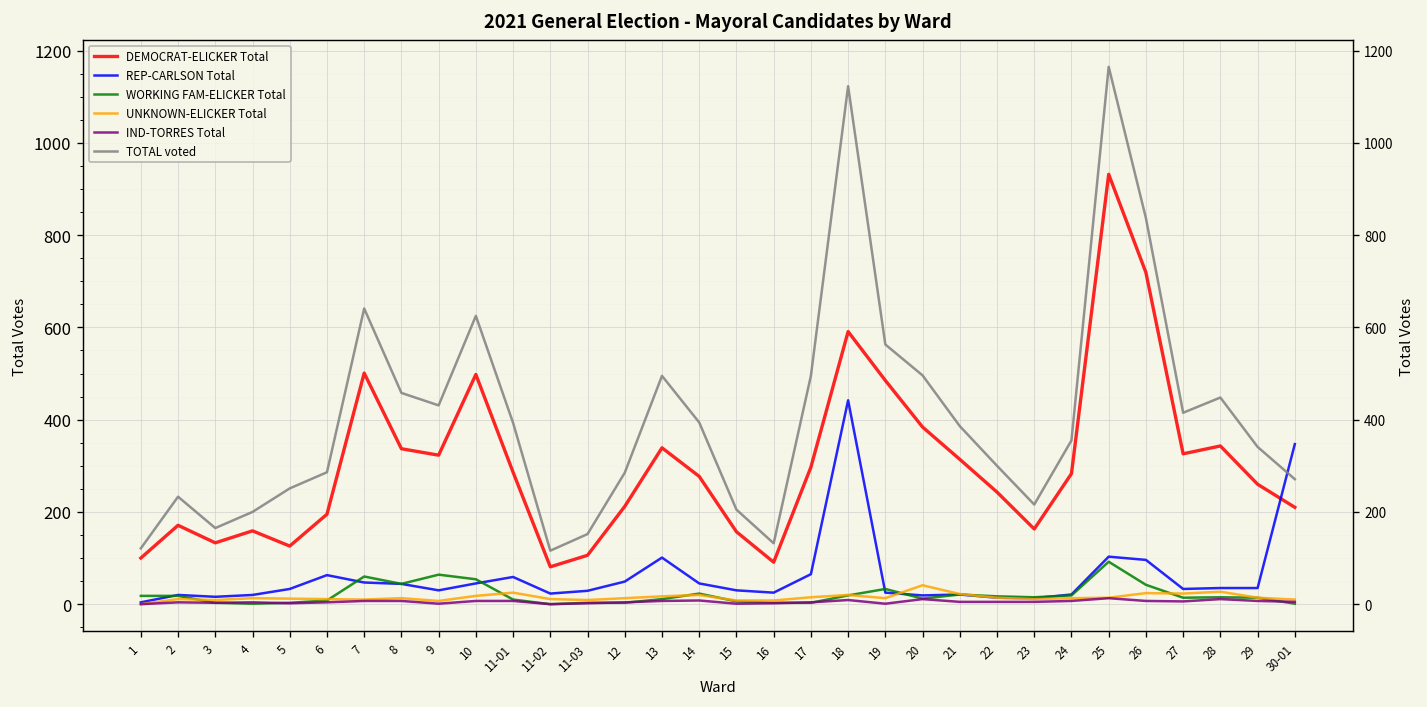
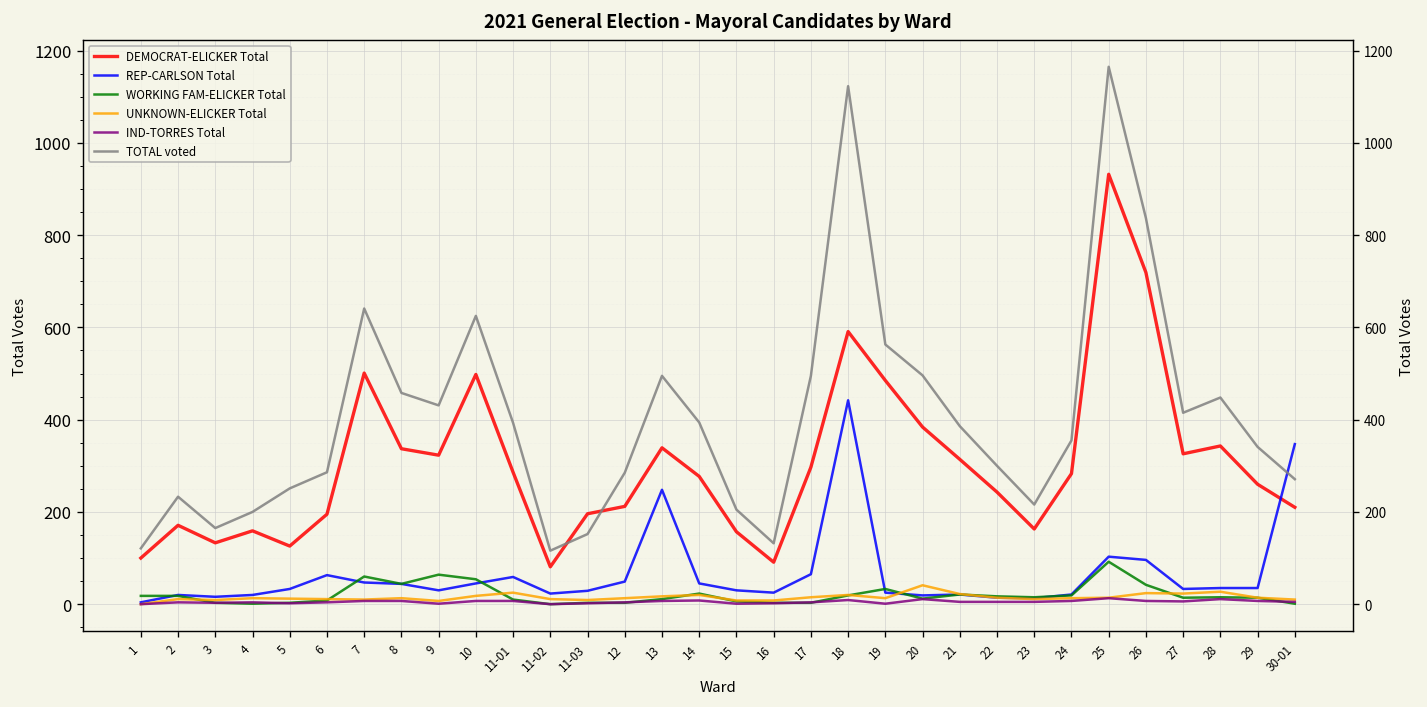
  {
    "DEMOCRAT-ELICKER Total": {
      "1": 100,
      "2": 170,
      "3": 130,
      "4": 160,
      "5": 130,
      "6": 200,
      "7": 500,
      "8": 340,
      "9": 320,
      "10": 500,
      "11-01": 290,
      "11-02": 80,
-     "11-03": 110,
+     "11-03": 200,
      "12": 210,
      "13": 340,
      "14": 280,
      "15": 160,
      "16": 90,
      "17": 300,
      "18": 590,
      "19": 490,
      "20": 380,
      "21": 310,
      "22": 240,
      "23": 160,
      "24": 280,
      "25": 930,
      "26": 720,
      "27": 330,
      "28": 340,
      "29": 260,
      "30-01": 210
    },
    "REP-CARLSON Total": {
      "3": 20,
      "4": 20,
      "5": 30,
      "6": 60,
      "7": 50,
      "9": 30,
      "10": 50,
      "11-01": 60,
      "11-02": 20,
      "11-03": 30,
      "12": 50,
-     "13": 100,
+     "13": 250,
      "14": 50,
      "15": 30,
      "16": 30,
      "17": 70,
      "18": 440,
      "19": 30,
      "20": 20,
      "25": 100,
      "26": 100,
      "27": 30,
      "28": 40,
      "29": 40,
      "30-01": 350
    },
    "WORKING FAM-ELICKER Total": {
      "1": 20,
      "7": 60,
      "9": 60,
      "10": 50,
      "19": 30,
      "25": 90,
      "26": 40,
      "27": 10
    },
    "UNKNOWN-ELICKER Total": {
      "2": 10,
      "4": 10,
      "5": 10,
      "10": 20,
      "11-01": 30,
      "11-02": 10,
      "12": 10,
      "17": 20,
      "19": 10,
      "20": 40,
      "26": 20,
      "27": 20,
      "28": 30
    },
    "IND-TORRES Total": {
      "2": 0,
      "10": 10,
      "14": 10,
      "18": 10,
      "19": 0,
      "21": 10,
      "22": 10,
      "26": 10,
      "27": 10,
      "29": 10
    },
    "TOTAL voted": {
      "1": 120,
      "2": 230,
      "3": 170,
      "4": 200,
      "5": 250,
      "6": 290,
      "7": 640,
      "8": 460,
      "9": 430,
      "10": 630,
      "11-01": 390,
      "11-02": 120,
      "11-03": 150,
      "12": 290,
      "13": 500,
      "14": 390,
      "15": 210,
      "16": 130,
      "17": 500,
      "18": 1120,
      "19": 560,
      "20": 500,
      "21": 390,
      "22": 300,
      "23": 220,
      "24": 360,
      "25": 1170,
      "26": 840,
      "27": 420,
      "28": 450,
      "29": 340,
      "30-01": 270
    }
  }
